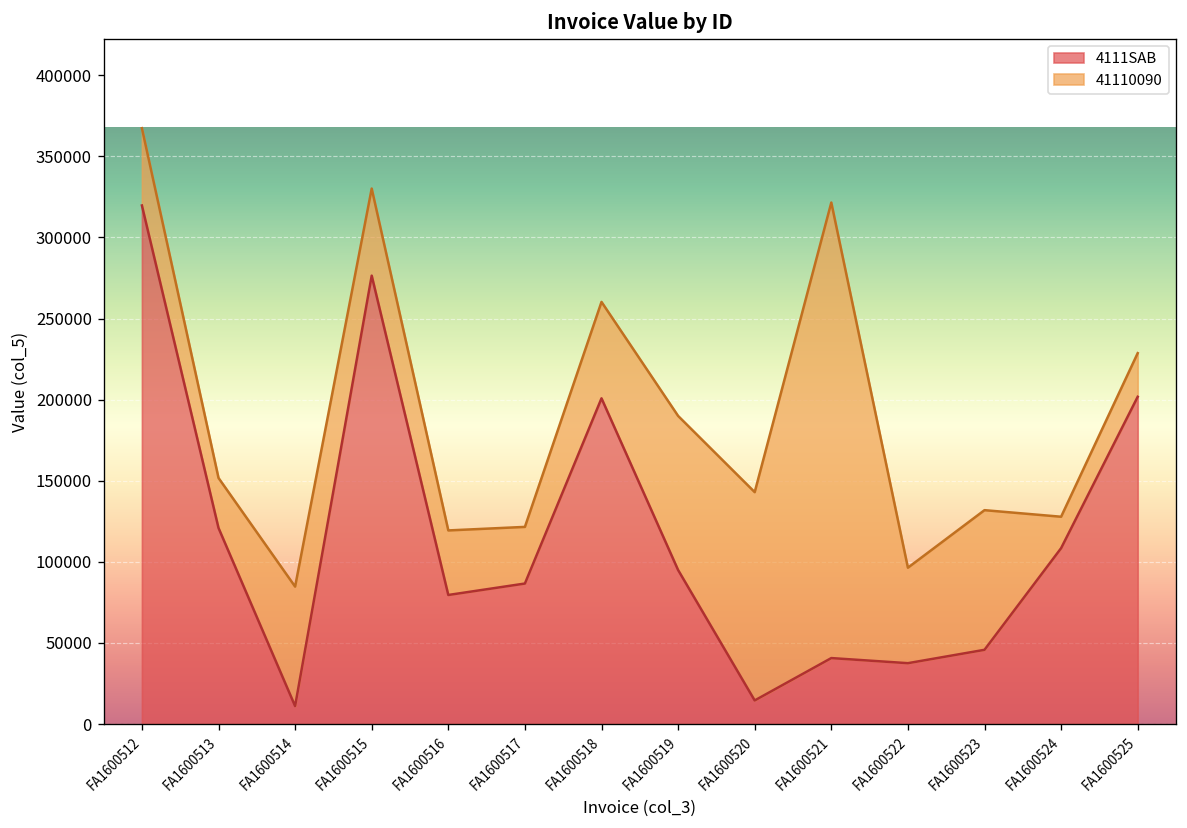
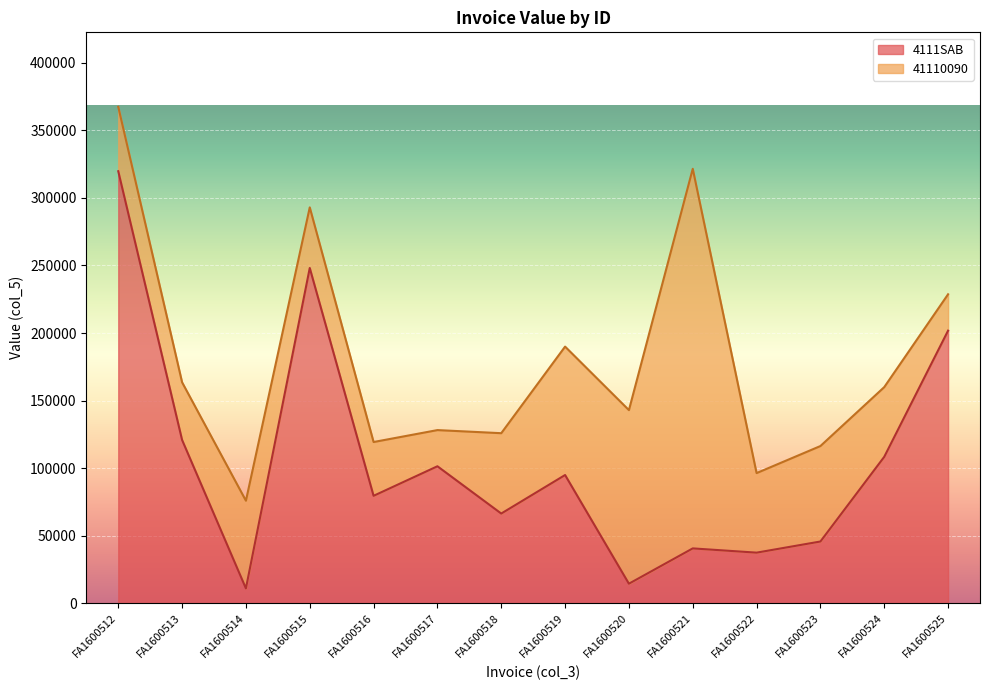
  {
    "4111SAB": {
      "FA1600512": 320000,
      "FA1600513": 121000,
      "FA1600514": 11000,
-     "FA1600515": 276000,
+     "FA1600515": 248000,
      "FA1600516": 80000,
-     "FA1600517": 87000,
-     "FA1600518": 201000,
+     "FA1600517": 101000,
+     "FA1600518": 66000,
      "FA1600519": 95000,
      "FA1600520": 15000,
      "FA1600521": 41000,
      "FA1600522": 38000,
      "FA1600523": 46000,
      "FA1600524": 108000,
      "FA1600525": 202000
    },
    "41110090": {
      "FA1600512": 48000,
-     "FA1600513": 31000,
-     "FA1600514": 74000,
-     "FA1600515": 54000,
+     "FA1600513": 43000,
+     "FA1600514": 65000,
+     "FA1600515": 45000,
      "FA1600516": 40000,
-     "FA1600517": 35000,
+     "FA1600517": 27000,
      "FA1600518": 59000,
      "FA1600519": 95000,
      "FA1600520": 128000,
      "FA1600521": 281000,
      "FA1600522": 59000,
-     "FA1600523": 86000,
-     "FA1600524": 19000,
+     "FA1600523": 71000,
+     "FA1600524": 52000,
      "FA1600525": 27000
    }
  }
